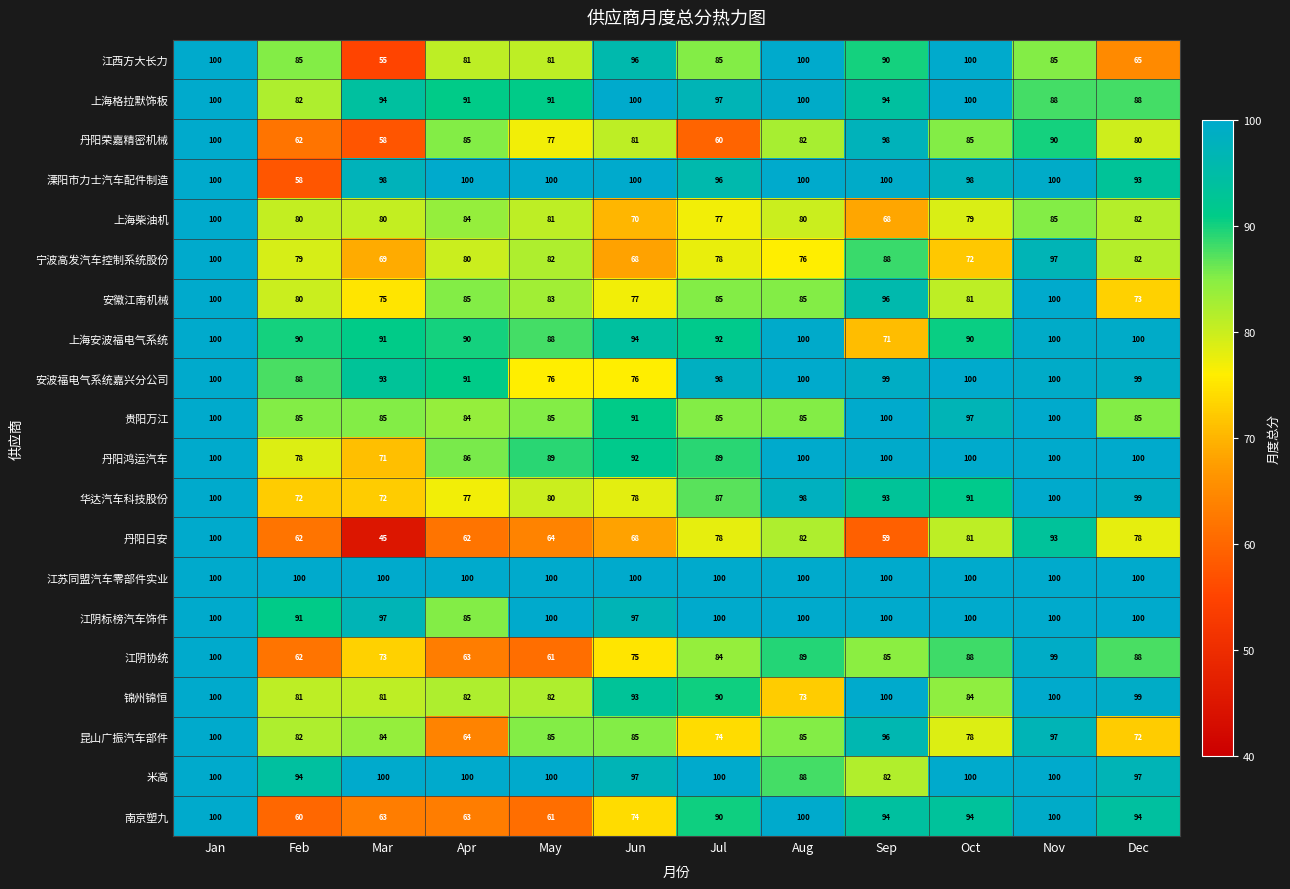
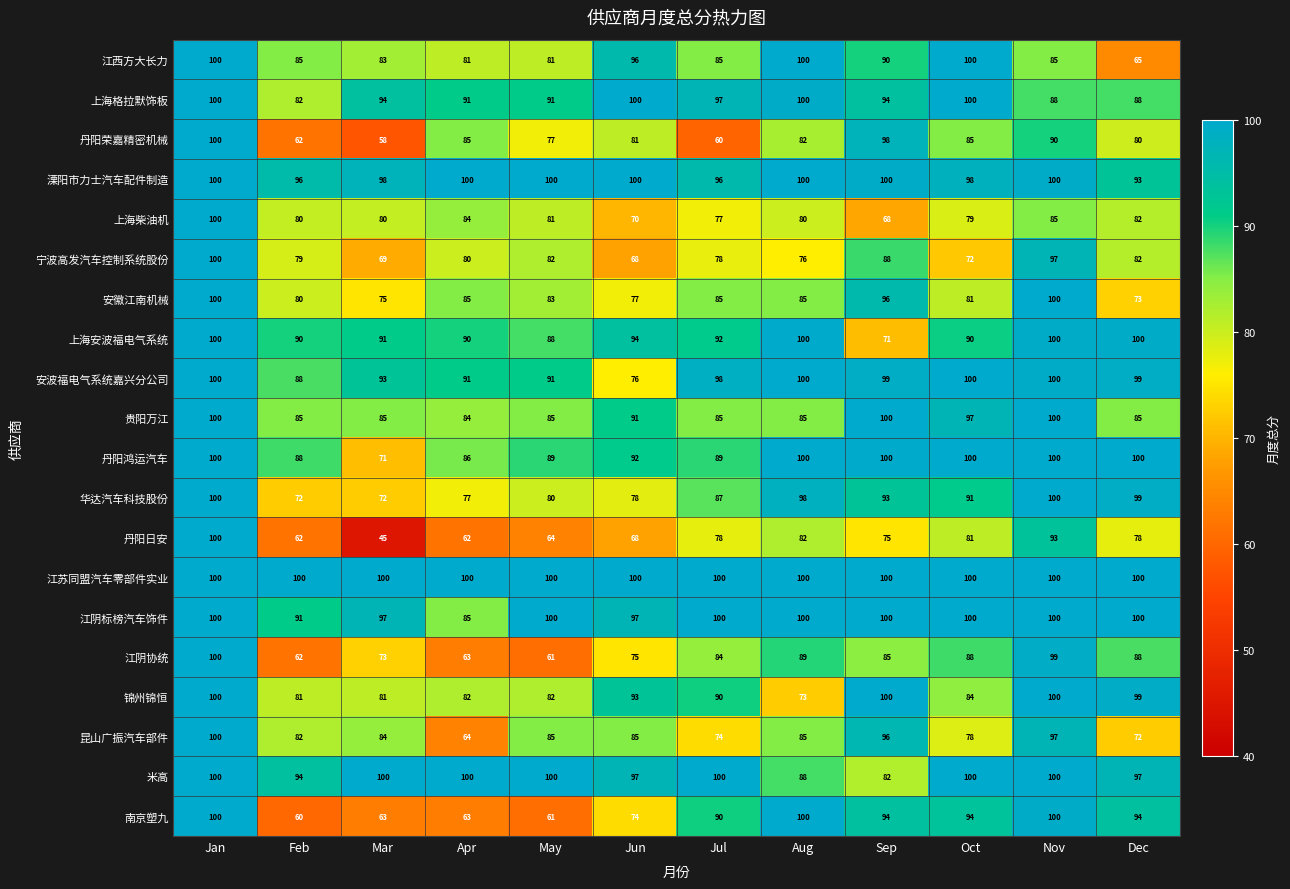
  {
    "江西方大长力": {
      "Jan": 100,
      "Feb": 85,
-     "Mar": 55,
+     "Mar": 83,
      "Apr": 81,
      "May": 81,
      "Jun": 96,
      "Jul": 85,
      "Aug": 100,
      "Sep": 90,
      "Oct": 100,
      "Nov": 85,
      "Dec": 65
    },
    "溧阳市力士汽车配件制造": {
      "Jan": 100,
-     "Feb": 58,
+     "Feb": 96,
      "Mar": 98,
      "Apr": 100,
      "May": 100,
      "Jun": 100,
      "Jul": 96,
      "Aug": 100,
      "Sep": 100,
      "Oct": 98,
      "Nov": 100,
      "Dec": 93
    },
    "安波福电气系统嘉兴分公司": {
      "Jan": 100,
      "Feb": 88,
      "Mar": 93,
      "Apr": 91,
-     "May": 76,
+     "May": 91,
      "Jun": 76,
      "Jul": 98,
      "Aug": 100,
      "Sep": 99,
      "Oct": 100,
      "Nov": 100,
      "Dec": 99
    },
    "丹阳鸿运汽车": {
      "Jan": 100,
-     "Feb": 78,
+     "Feb": 88,
      "Mar": 71,
      "Apr": 86,
      "May": 89,
      "Jun": 92,
      "Jul": 89,
      "Aug": 100,
      "Sep": 100,
      "Oct": 100,
      "Nov": 100,
      "Dec": 100
    },
    "丹阳日安": {
      "Jan": 100,
      "Feb": 62,
      "Mar": 45,
      "Apr": 62,
      "May": 64,
      "Jun": 68,
      "Jul": 78,
      "Aug": 82,
-     "Sep": 59,
+     "Sep": 75,
      "Oct": 81,
      "Nov": 93,
      "Dec": 78
    }
  }
